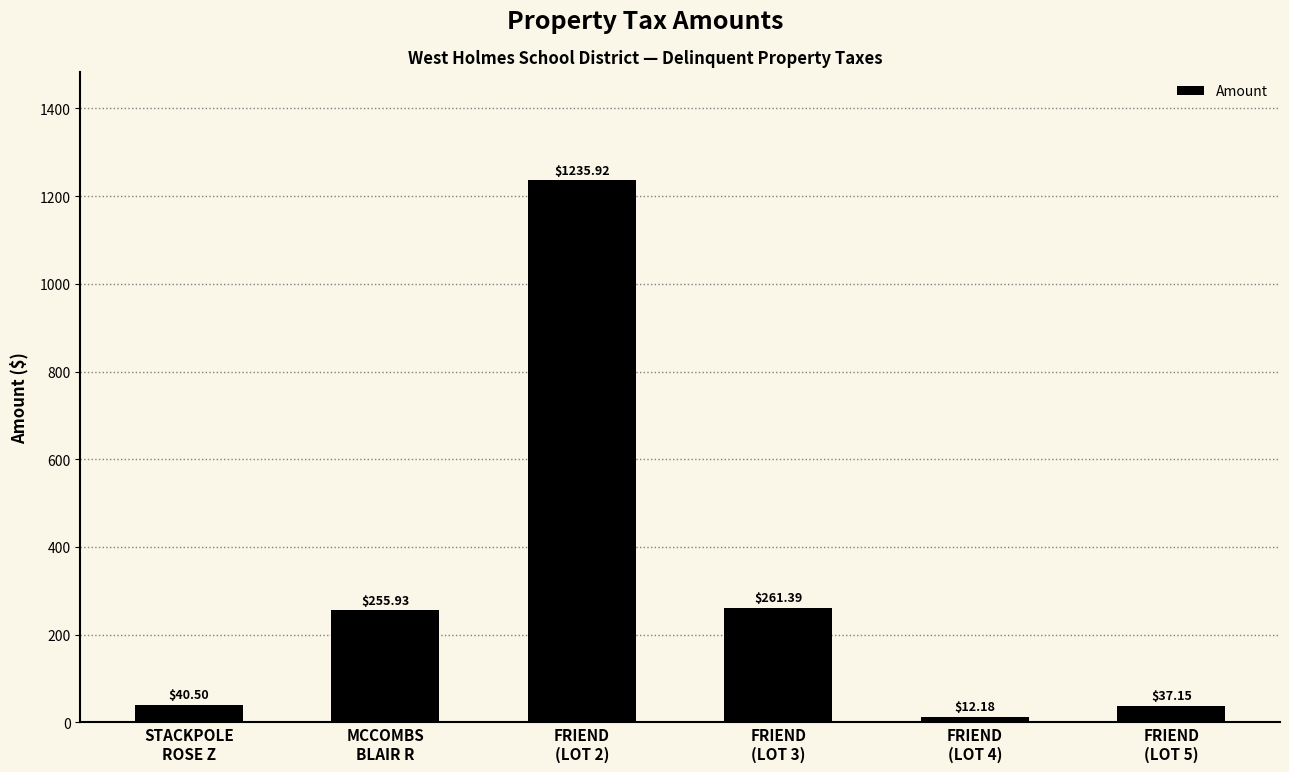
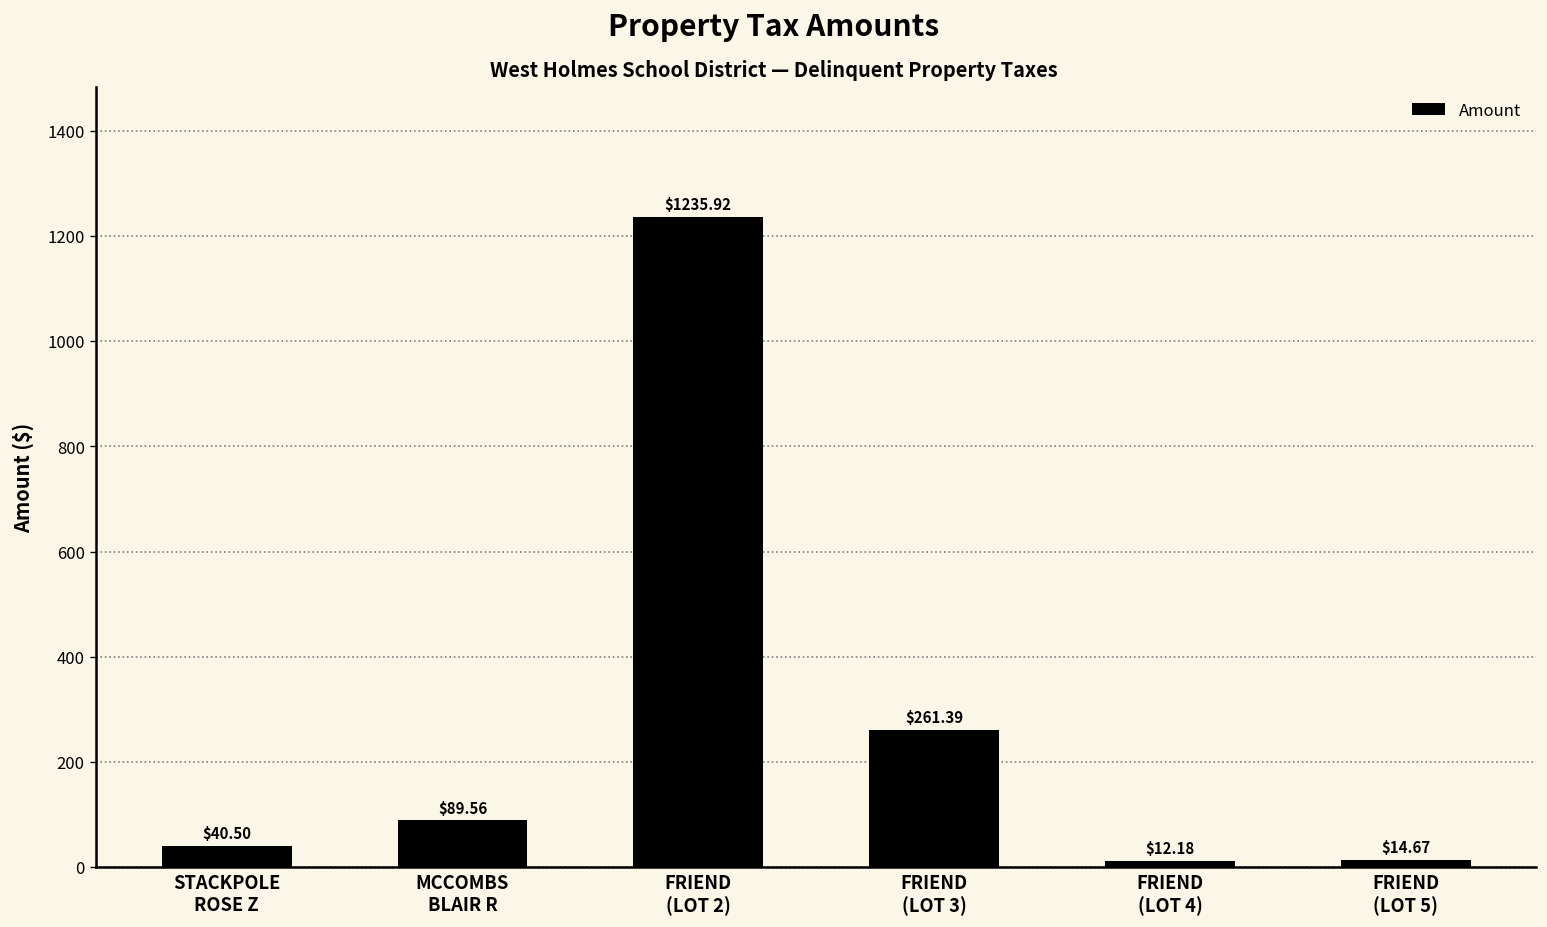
  {
    "STACKPOLE ROSE Z": "$40.50",
-   "MCCOMBS BLAIR R": "$255.93",
+   "MCCOMBS BLAIR R": "$89.56",
    "FRIEND (LOT 2)": "$1235.92",
    "FRIEND (LOT 3)": "$261.39",
    "FRIEND (LOT 4)": "$12.18",
-   "FRIEND (LOT 5)": "$37.15"
+   "FRIEND (LOT 5)": "$14.67"
  }
